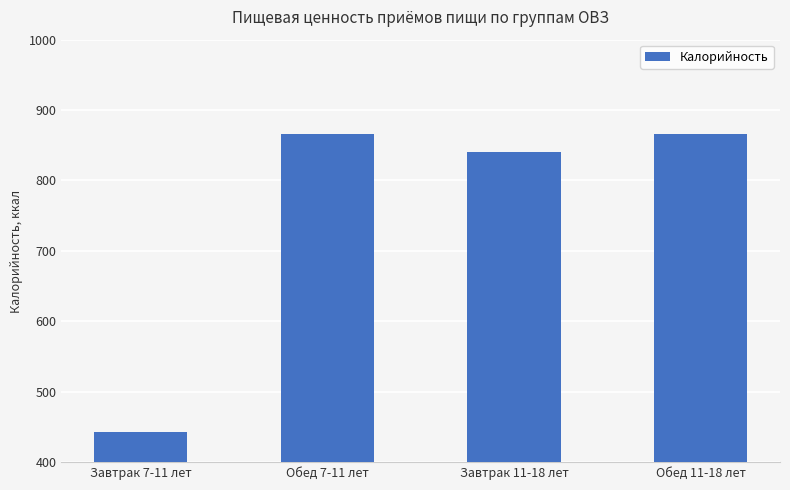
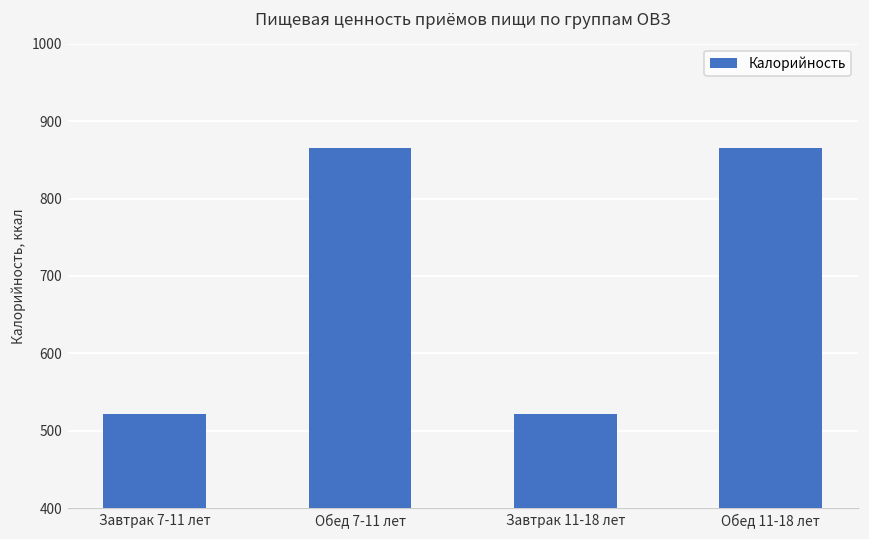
  {
-   "Завтрак 7-11 лет": 440,
+   "Завтрак 7-11 лет": 520,
    "Обед 7-11 лет": 870,
-   "Завтрак 11-18 лет": 840,
+   "Завтрак 11-18 лет": 520,
    "Обед 11-18 лет": 870
  }
